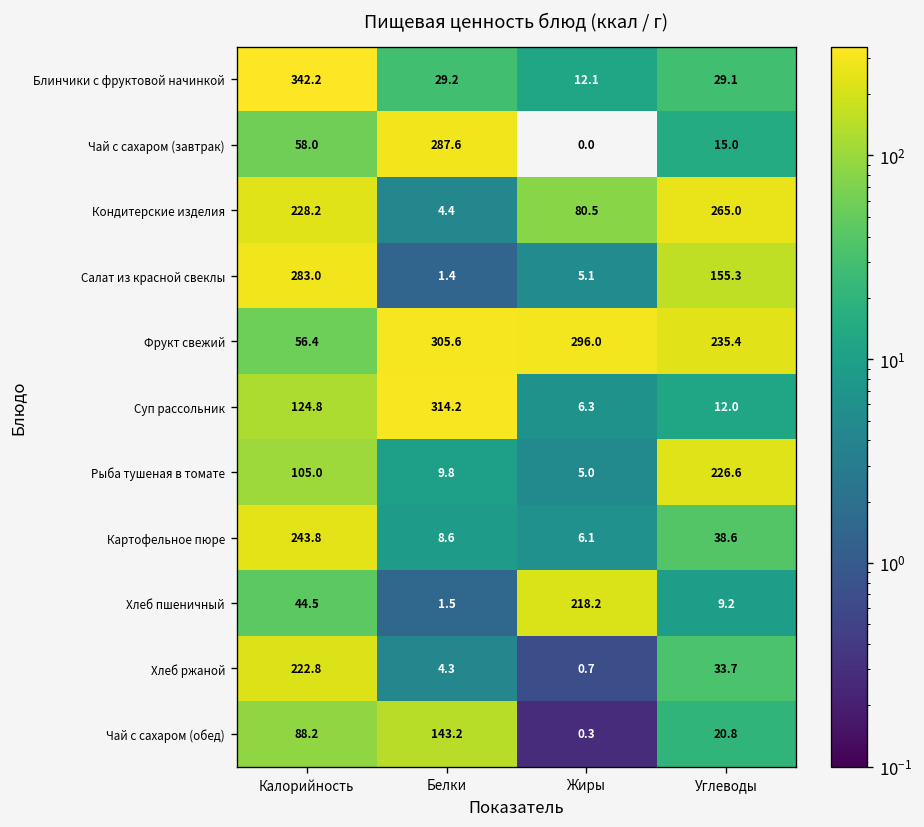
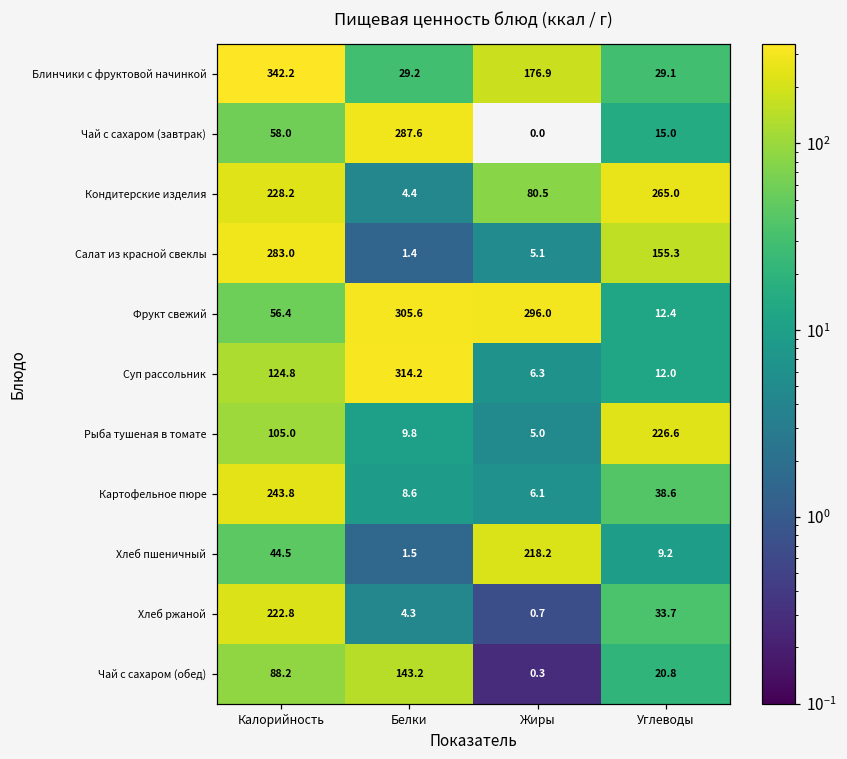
  {
    "Блинчики с фруктовой начинкой": {
      "Калорийность": 342.2,
      "Белки": 29.2,
-     "Жиры": 12.1,
+     "Жиры": 176.9,
      "Углеводы": 29.1
    },
    "Чай с сахаром (завтрак)": {
      "Калорийность": 58.0,
      "Белки": 287.6,
      "Жиры": 0.0,
      "Углеводы": 15.0
    },
    "Кондитерские изделия": {
      "Калорийность": 228.2,
      "Белки": 4.4,
      "Жиры": 80.5,
      "Углеводы": 265.0
    },
    "Салат из красной свеклы": {
      "Калорийность": 283.0,
      "Белки": 1.4,
      "Жиры": 5.1,
      "Углеводы": 155.3
    },
    "Фрукт свежий": {
      "Калорийность": 56.4,
      "Белки": 305.6,
      "Жиры": 296.0,
-     "Углеводы": 235.4
+     "Углеводы": 12.4
    },
    "Суп рассольник": {
      "Калорийность": 124.8,
      "Белки": 314.2,
      "Жиры": 6.3,
      "Углеводы": 12.0
    },
    "Рыба тушеная в томате": {
      "Калорийность": 105.0,
      "Белки": 9.8,
      "Жиры": 5.0,
      "Углеводы": 226.6
    },
    "Картофельное пюре": {
      "Калорийность": 243.8,
      "Белки": 8.6,
      "Жиры": 6.1,
      "Углеводы": 38.6
    },
    "Хлеб пшеничный": {
      "Калорийность": 44.5,
      "Белки": 1.5,
      "Жиры": 218.2,
      "Углеводы": 9.2
    },
    "Хлеб ржаной": {
      "Калорийность": 222.8,
      "Белки": 4.3,
      "Жиры": 0.7,
      "Углеводы": 33.7
    },
    "Чай с сахаром (обед)": {
      "Калорийность": 88.2,
      "Белки": 143.2,
      "Жиры": 0.3,
      "Углеводы": 20.8
    }
  }
